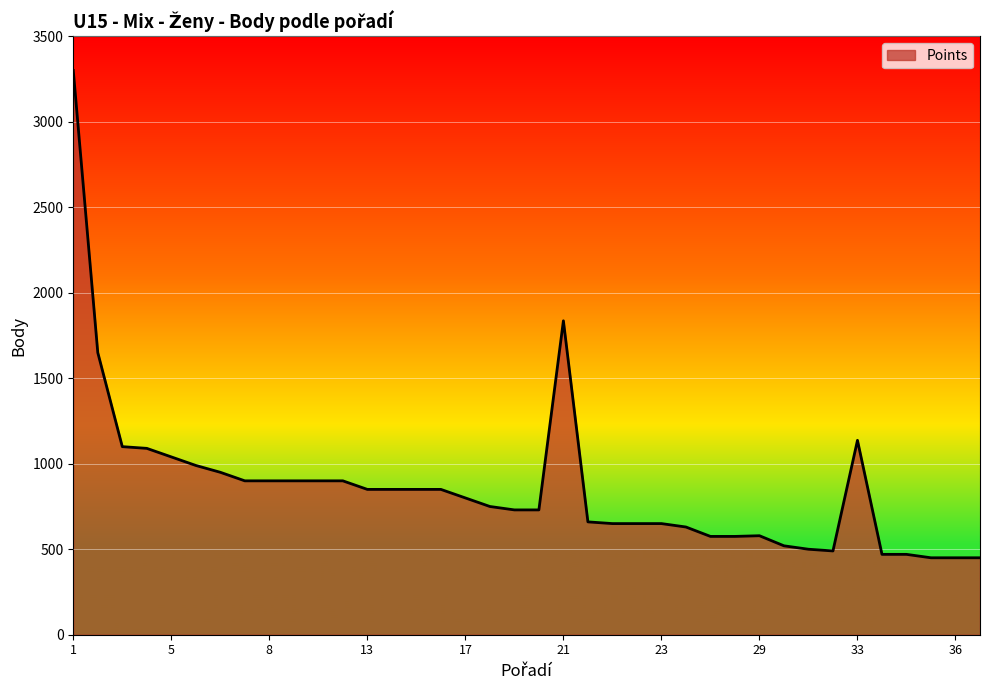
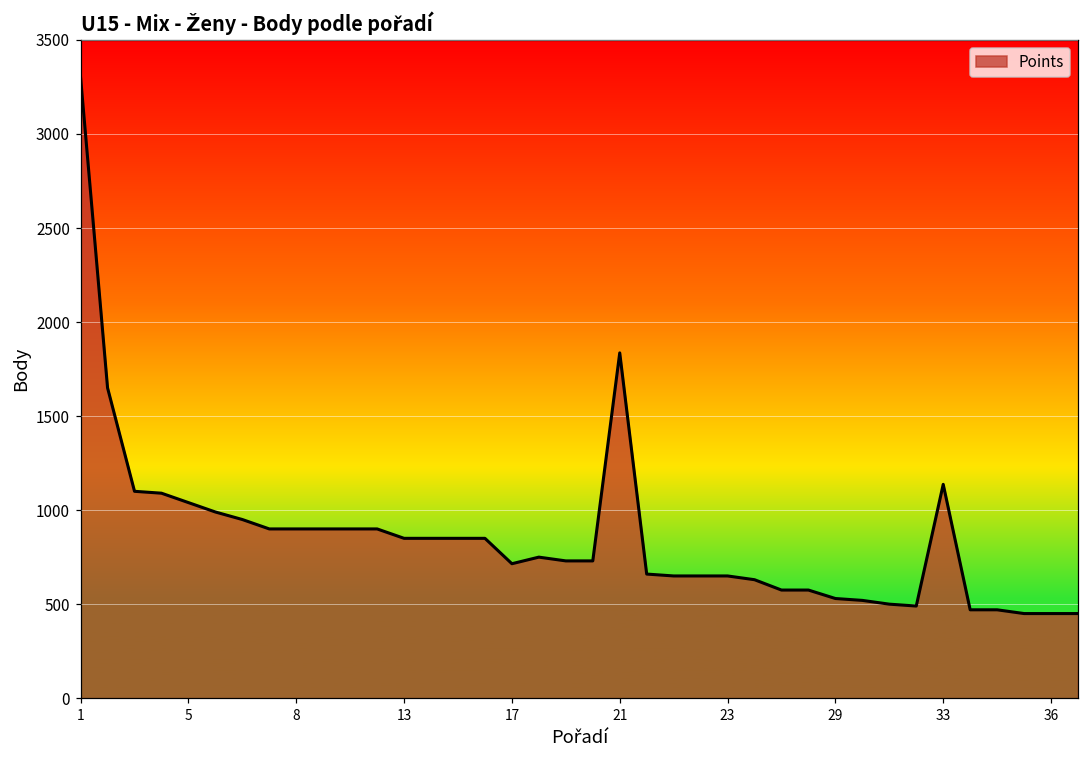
  {
    "1": 3300,
    "5": 1040,
-   "17": 800,
+   "17": 720,
    "21": 1840,
-   "29": 580,
+   "29": 530,
    "33": 1140
  }
